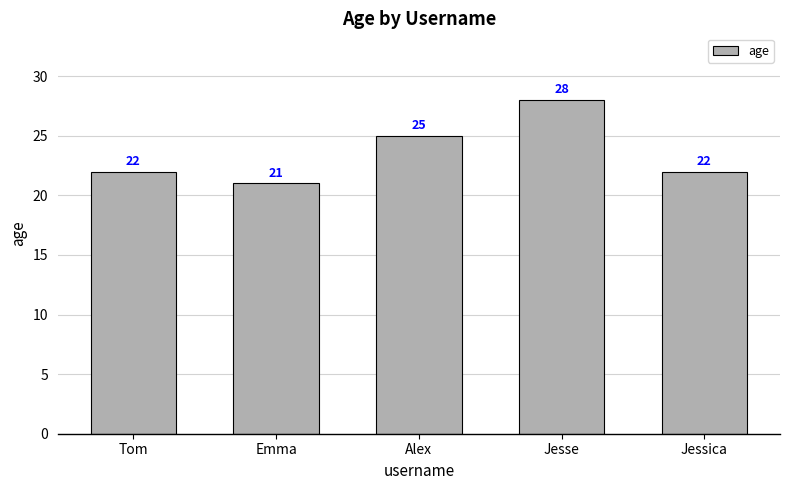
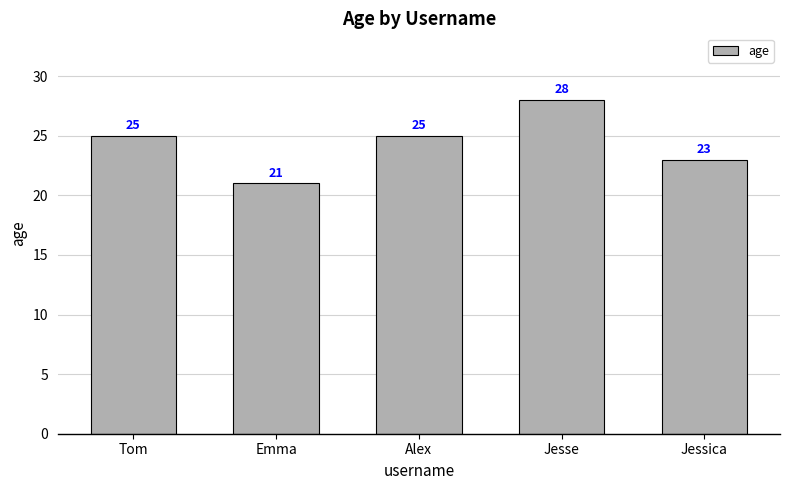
  {
-   "Tom": 22,
+   "Tom": 25,
    "Emma": 21,
    "Alex": 25,
    "Jesse": 28,
-   "Jessica": 22
+   "Jessica": 23
  }
